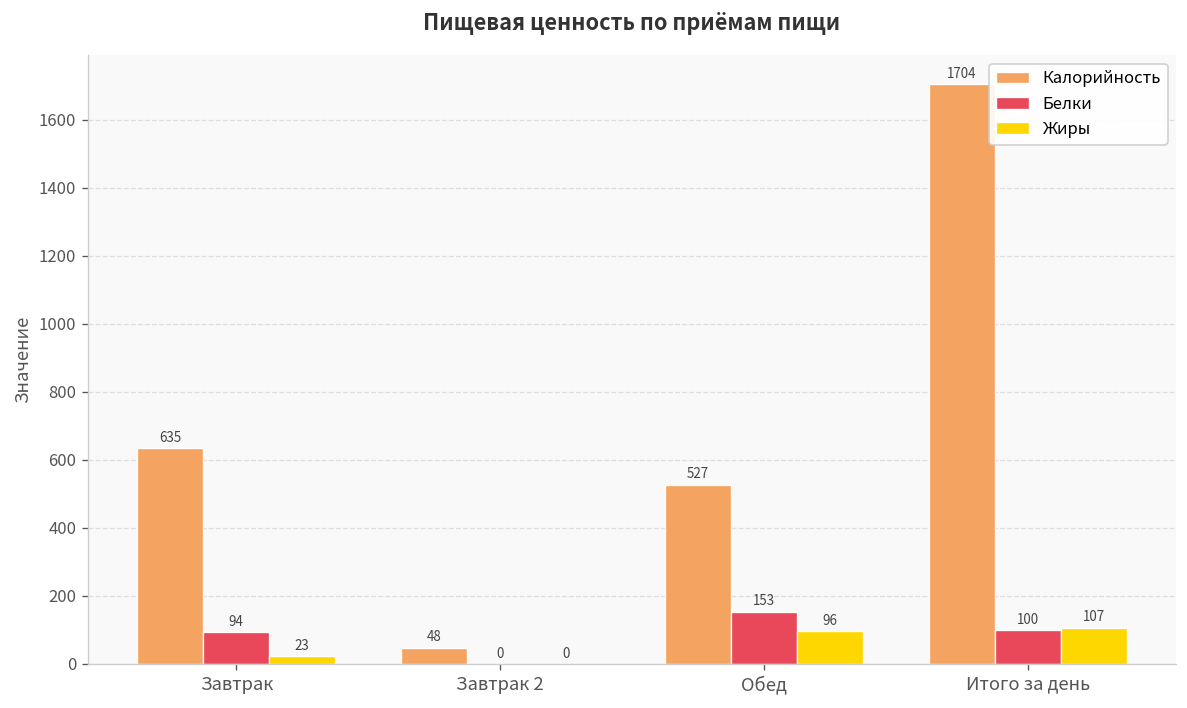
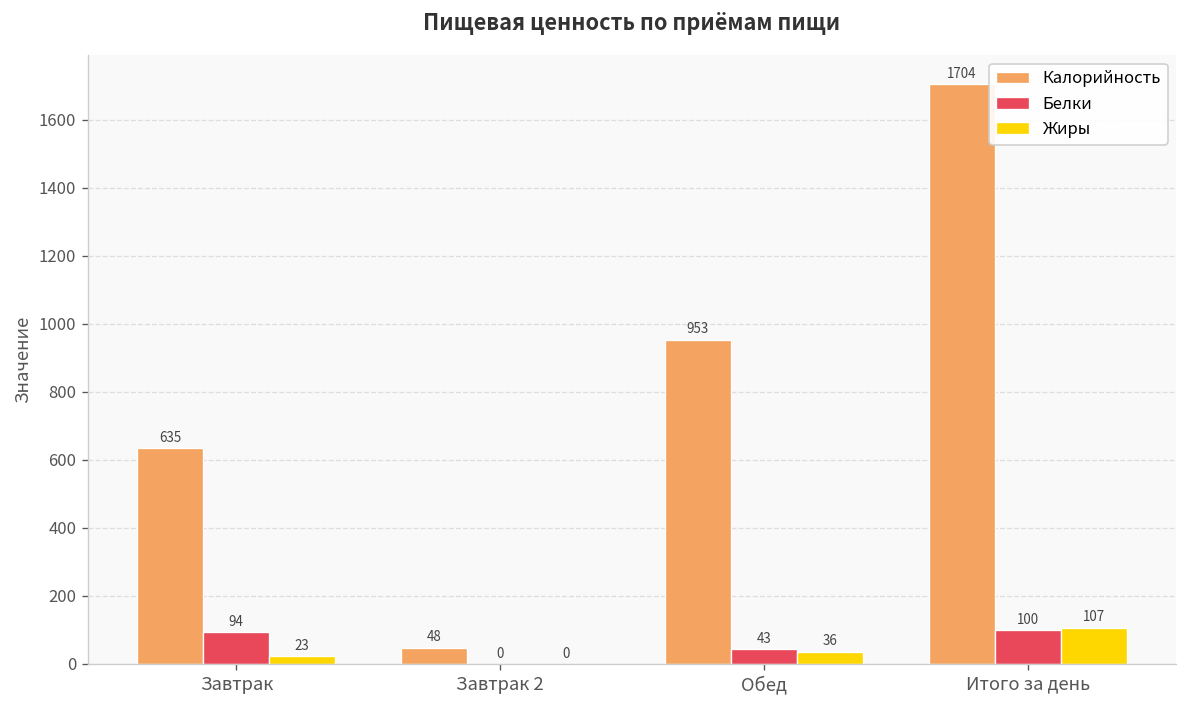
  {
    "Калорийность": {
      "Завтрак": 635,
      "Завтрак 2": 48,
-     "Обед": 527,
+     "Обед": 953,
      "Итого за день": 1704
    },
    "Белки": {
      "Завтрак": 94,
      "Завтрак 2": 0,
-     "Обед": 153,
+     "Обед": 43,
      "Итого за день": 100
    },
    "Жиры": {
      "Завтрак": 23,
      "Завтрак 2": 0,
-     "Обед": 96,
+     "Обед": 36,
      "Итого за день": 107
    }
  }
